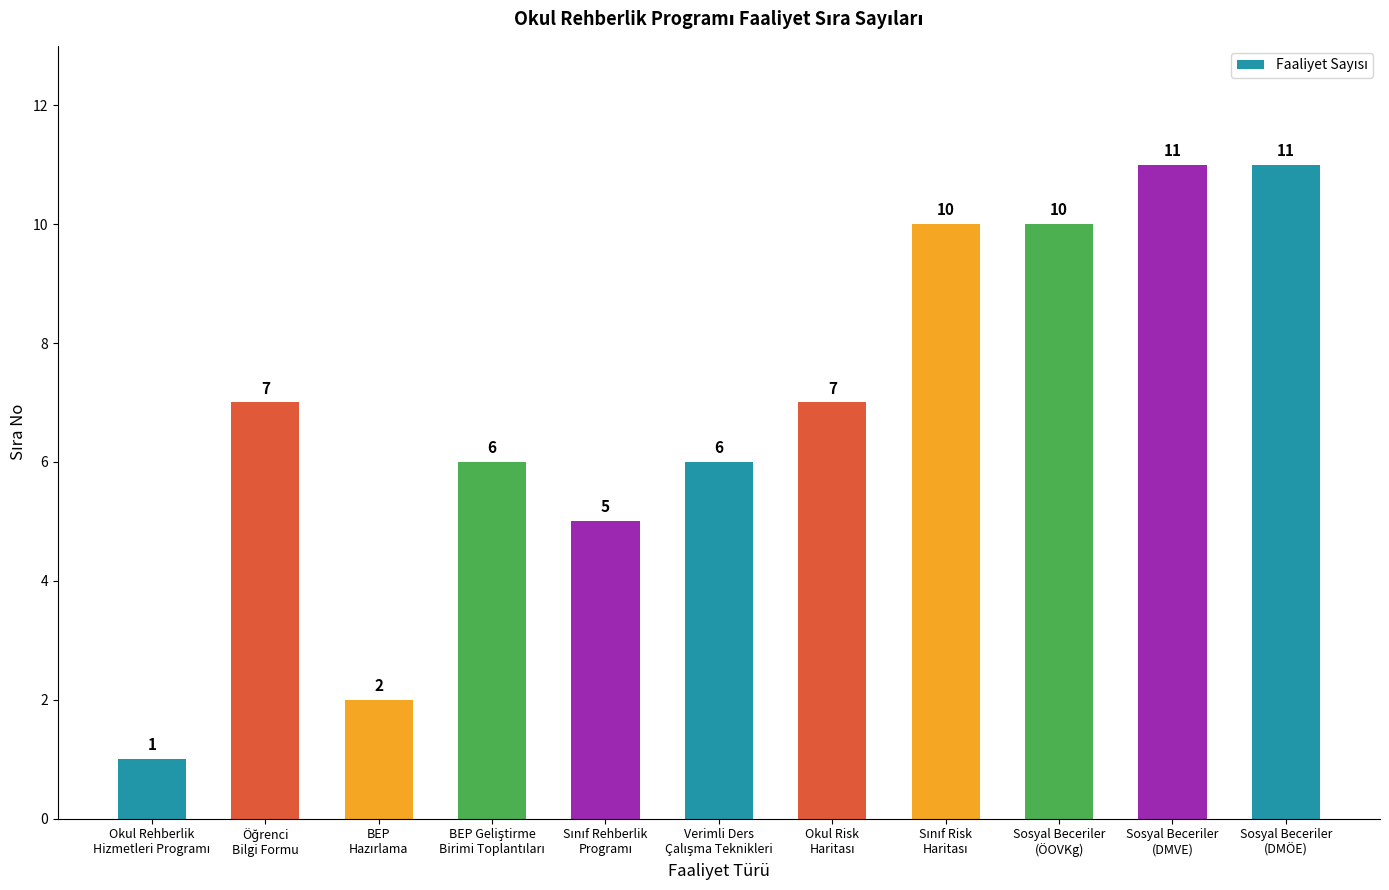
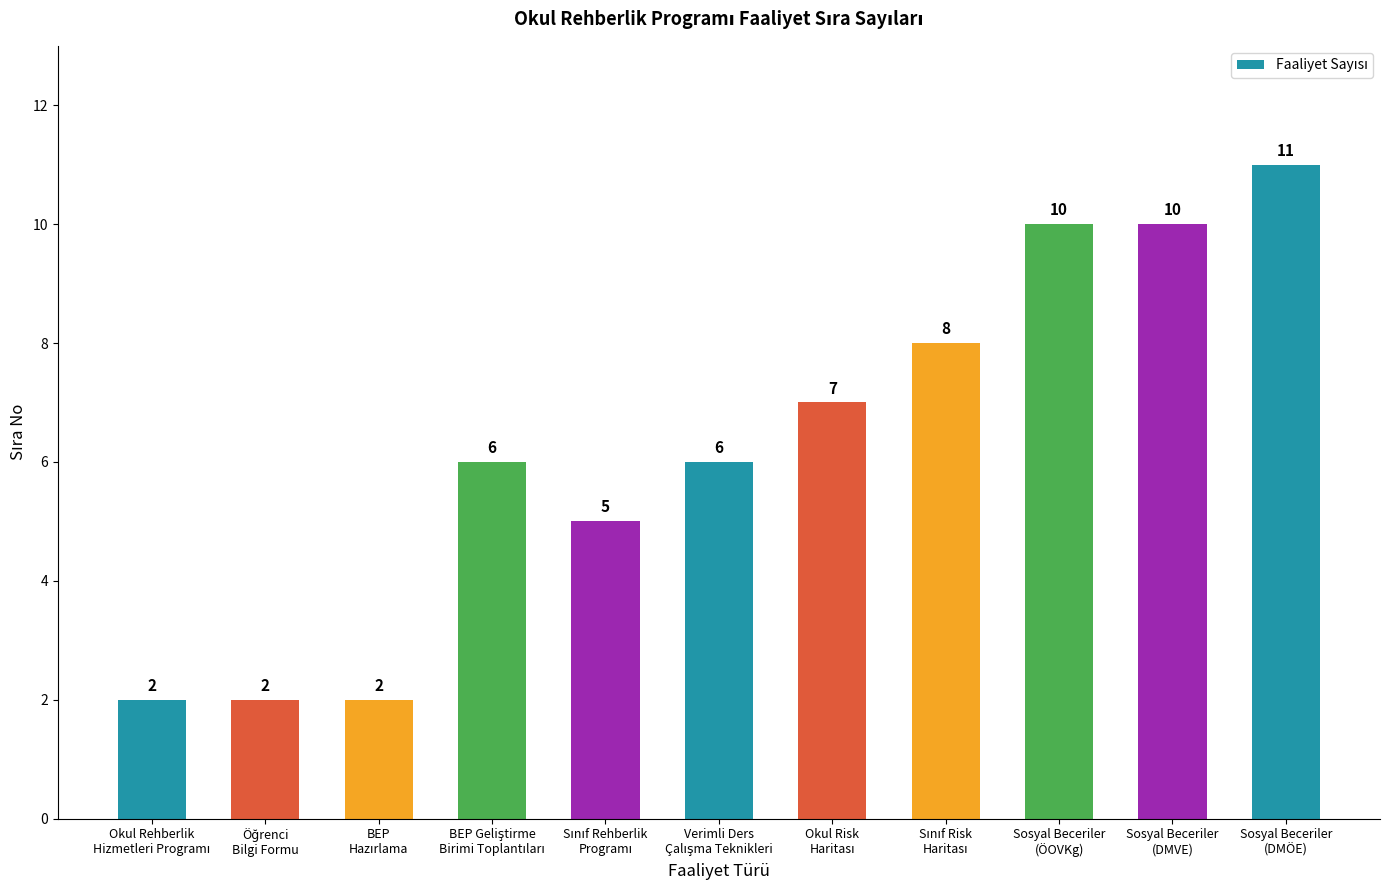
  {
-   "Okul Rehberlik Hizmetleri Programı": 1,
-   "Öğrenci Bilgi Formu": 7,
+   "Okul Rehberlik Hizmetleri Programı": 2,
+   "Öğrenci Bilgi Formu": 2,
    "BEP Hazırlama": 2,
    "BEP Geliştirme Birimi Toplantıları": 6,
    "Sınıf Rehberlik Programı": 5,
    "Verimli Ders Çalışma Teknikleri": 6,
    "Okul Risk Haritası": 7,
-   "Sınıf Risk Haritası": 10,
+   "Sınıf Risk Haritası": 8,
    "Sosyal Beceriler (ÖOVKg)": 10,
-   "Sosyal Beceriler (DMVE)": 11,
+   "Sosyal Beceriler (DMVE)": 10,
    "Sosyal Beceriler (DMÖE)": 11
  }
